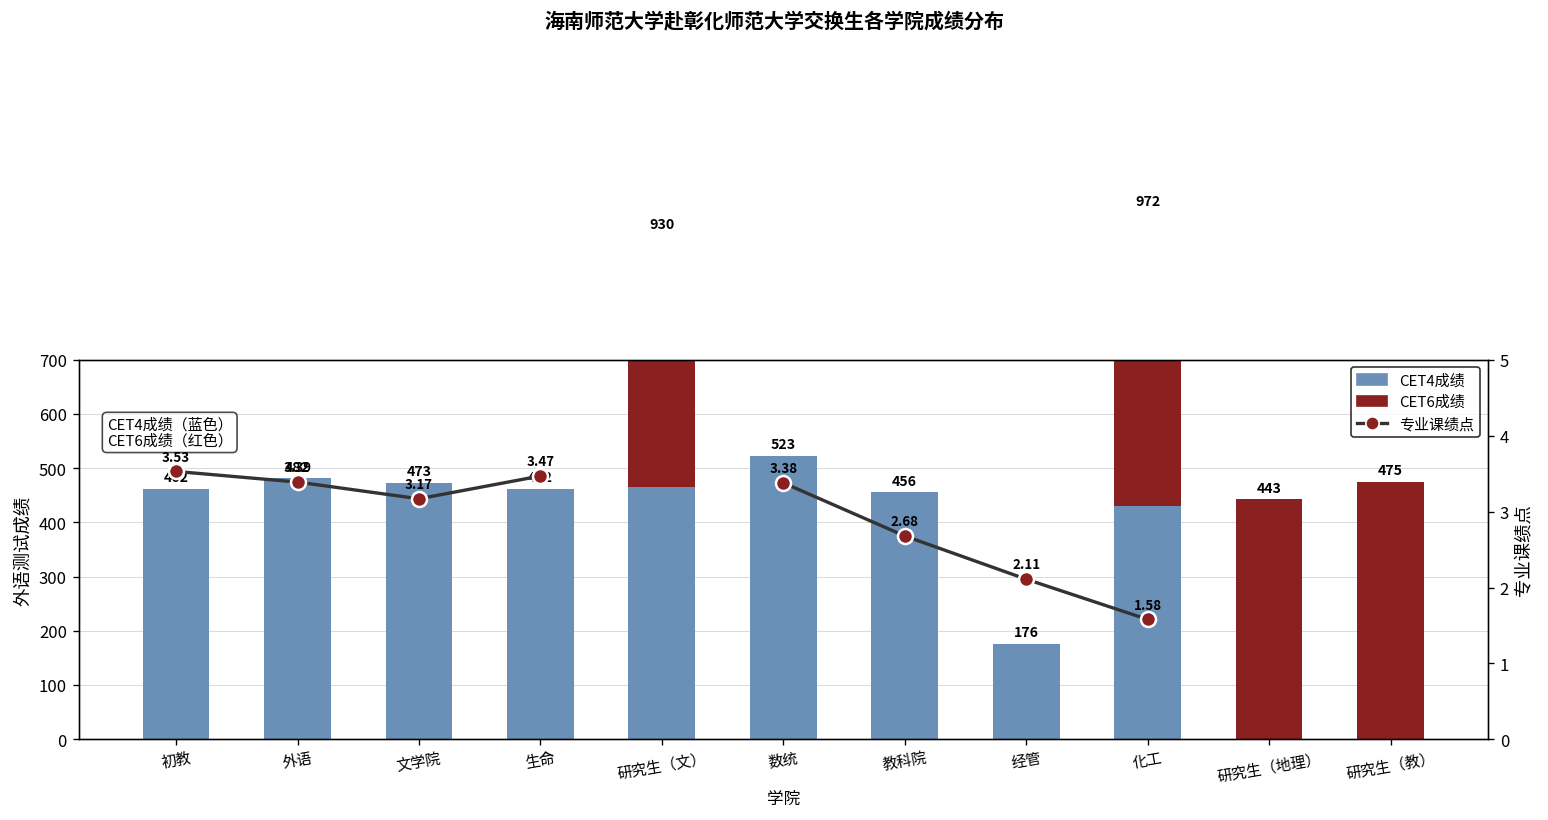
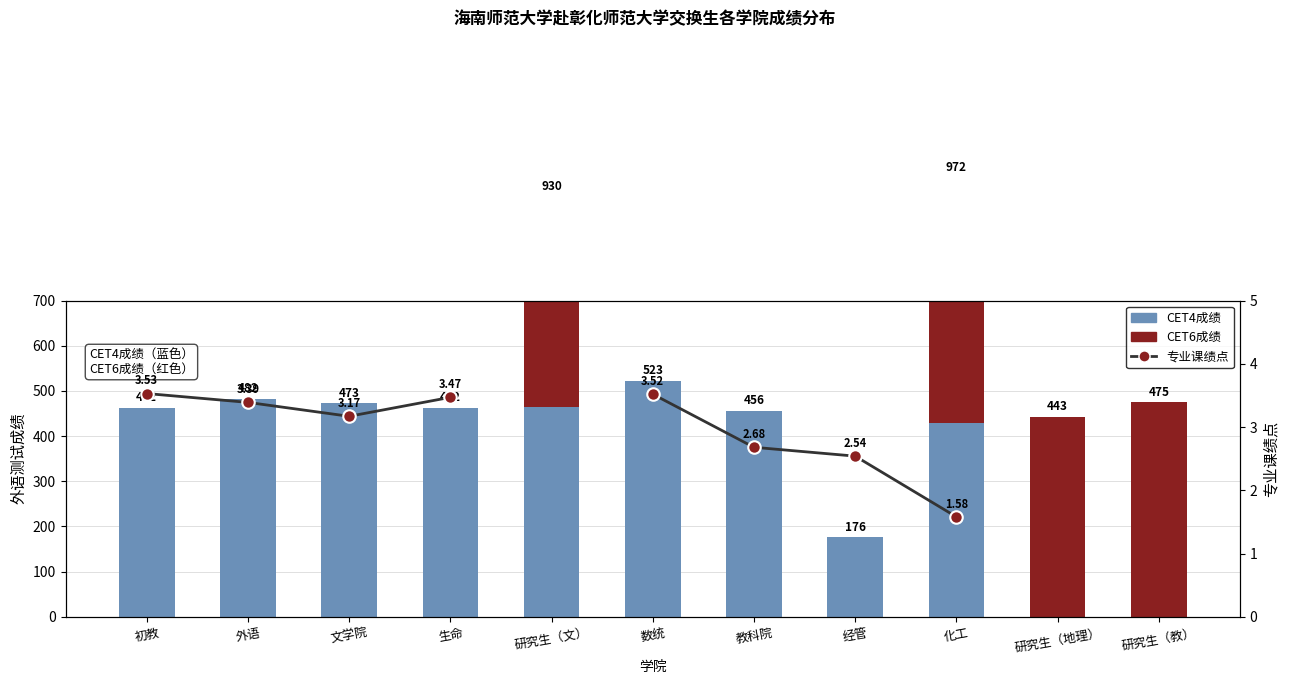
  {
    "CET4成绩": {
      "数统": 523,
      "教科院": 456,
      "经管": 176
    },
    "CET6成绩": {
      "研究生（地理）": 443,
      "研究生（教）": 475
    },
    "专业课绩点": {
      "生命": 3.47,
-     "数统": 3.38,
+     "数统": 3.52,
      "教科院": 2.68,
-     "经管": 2.11,
+     "经管": 2.54,
      "化工": 1.58
    }
  }
